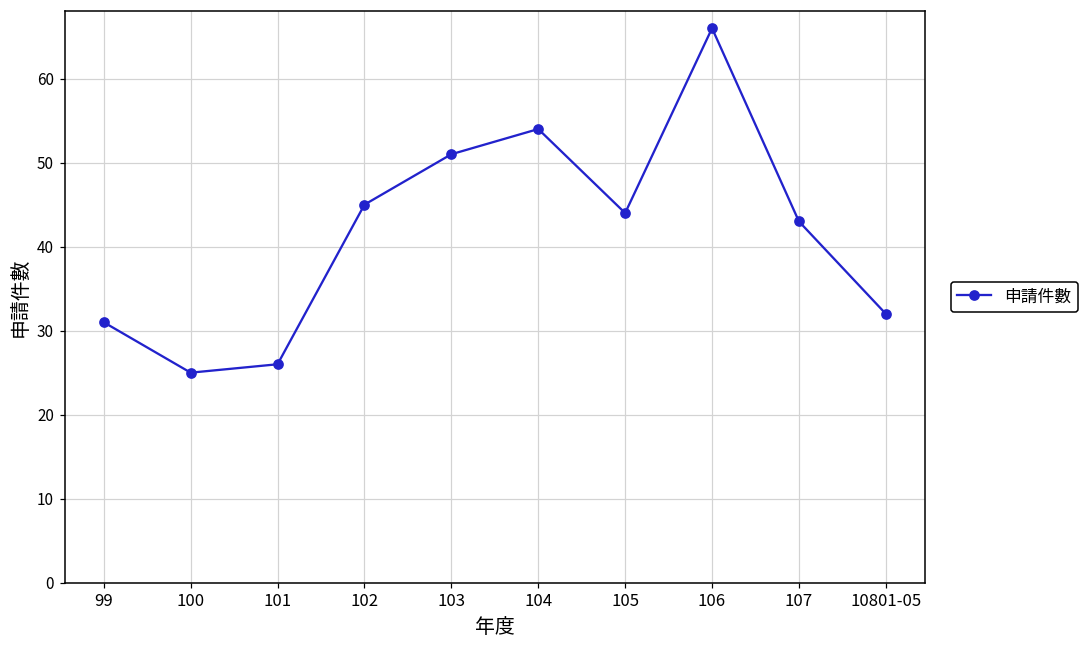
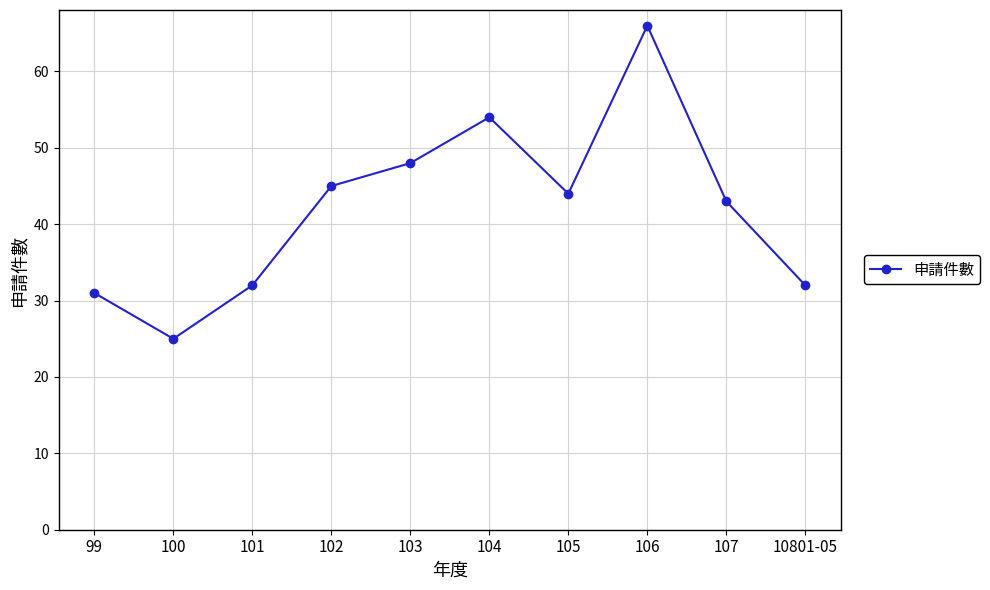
  {
    "99": 31,
    "100": 25,
-   "101": 26,
+   "101": 32,
    "102": 45,
-   "103": 51,
+   "103": 48,
    "104": 54,
    "105": 44,
    "106": 66,
    "107": 43,
    "10801-05": 32
  }
